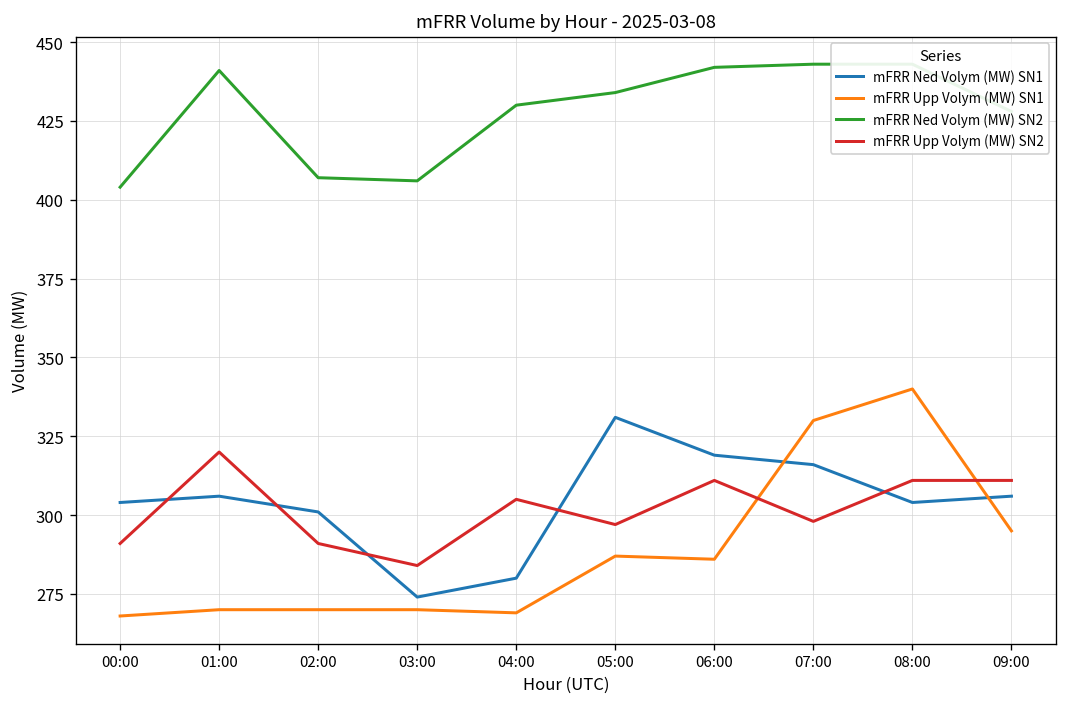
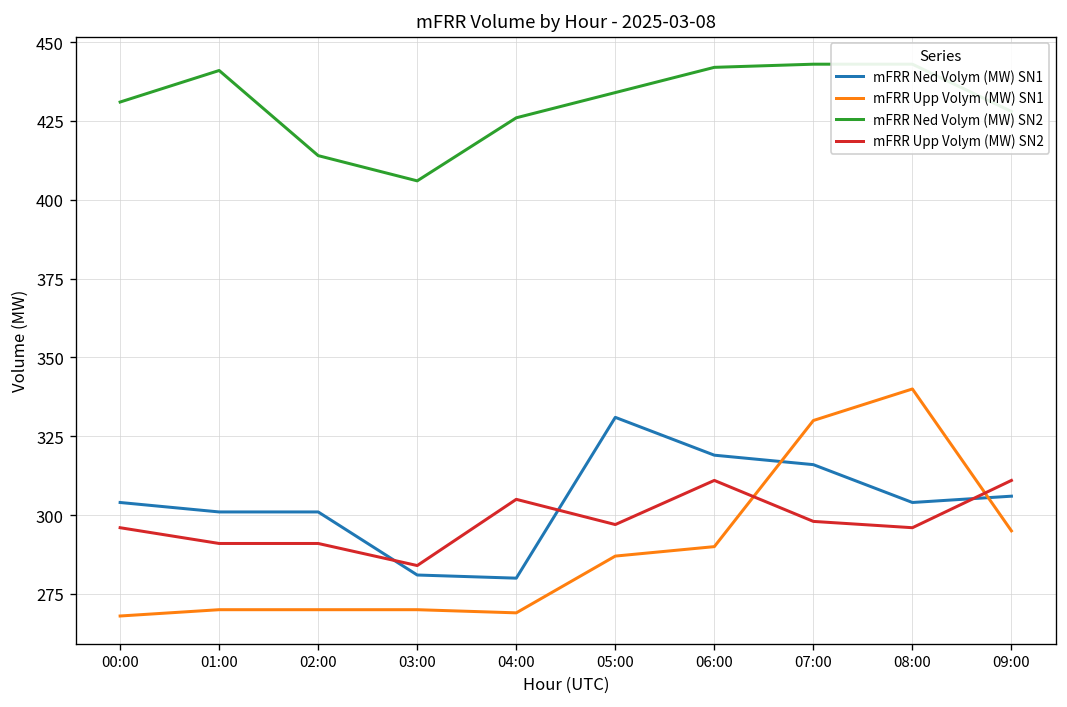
  {
    "mFRR Ned Volym (MW) SN1": {
      "00:00": 304,
-     "01:00": 306,
+     "01:00": 301,
      "02:00": 301,
-     "03:00": 274,
+     "03:00": 281,
      "04:00": 280,
      "05:00": 331,
      "06:00": 319,
      "07:00": 316,
      "08:00": 304,
      "09:00": 306
    },
    "mFRR Upp Volym (MW) SN1": {
      "00:00": 268,
      "01:00": 270,
      "02:00": 270,
      "03:00": 270,
      "04:00": 269,
      "05:00": 287,
-     "06:00": 286,
+     "06:00": 290,
      "07:00": 330,
      "08:00": 340,
      "09:00": 295
    },
    "mFRR Ned Volym (MW) SN2": {
-     "00:00": 404,
+     "00:00": 431,
      "01:00": 441,
-     "02:00": 407,
+     "02:00": 414,
      "03:00": 406,
-     "04:00": 430,
+     "04:00": 426,
      "05:00": 434,
      "06:00": 442,
      "07:00": 443
    },
    "mFRR Upp Volym (MW) SN2": {
-     "00:00": 291,
-     "01:00": 320,
+     "00:00": 296,
+     "01:00": 291,
      "02:00": 291,
      "03:00": 284,
      "04:00": 305,
      "05:00": 297,
      "06:00": 311,
      "07:00": 298,
-     "08:00": 311,
+     "08:00": 296,
      "09:00": 311
    }
  }
